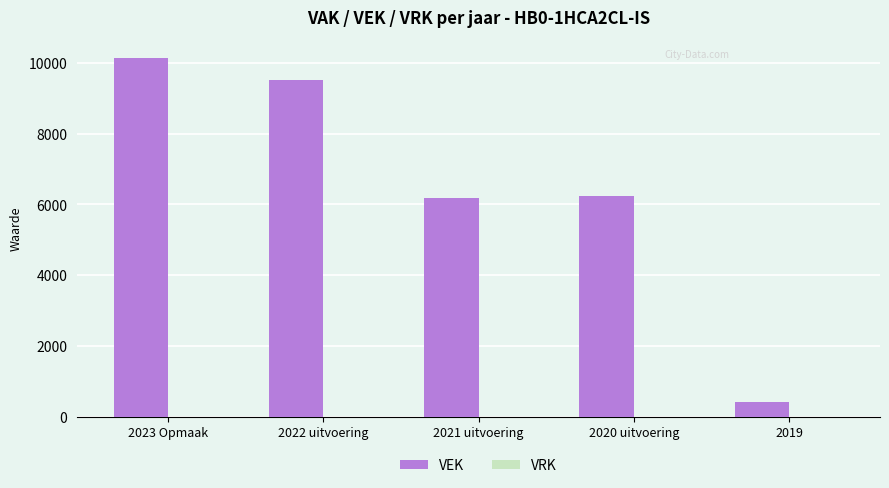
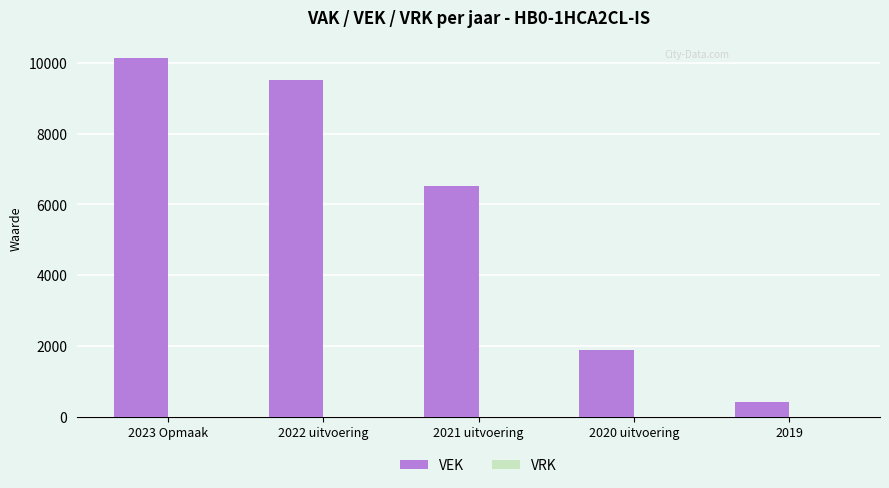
  {
    "VEK": {
      "2023 Opmaak": 10100,
      "2022 uitvoering": 9500,
-     "2021 uitvoering": 6200,
-     "2020 uitvoering": 6200,
+     "2021 uitvoering": 6500,
+     "2020 uitvoering": 1900,
      "2019": 400
    },
    "VRK": {
      "2023 Opmaak": 0,
      "2022 uitvoering": 0,
      "2021 uitvoering": 0,
      "2020 uitvoering": 0,
      "2019": 0
    }
  }
